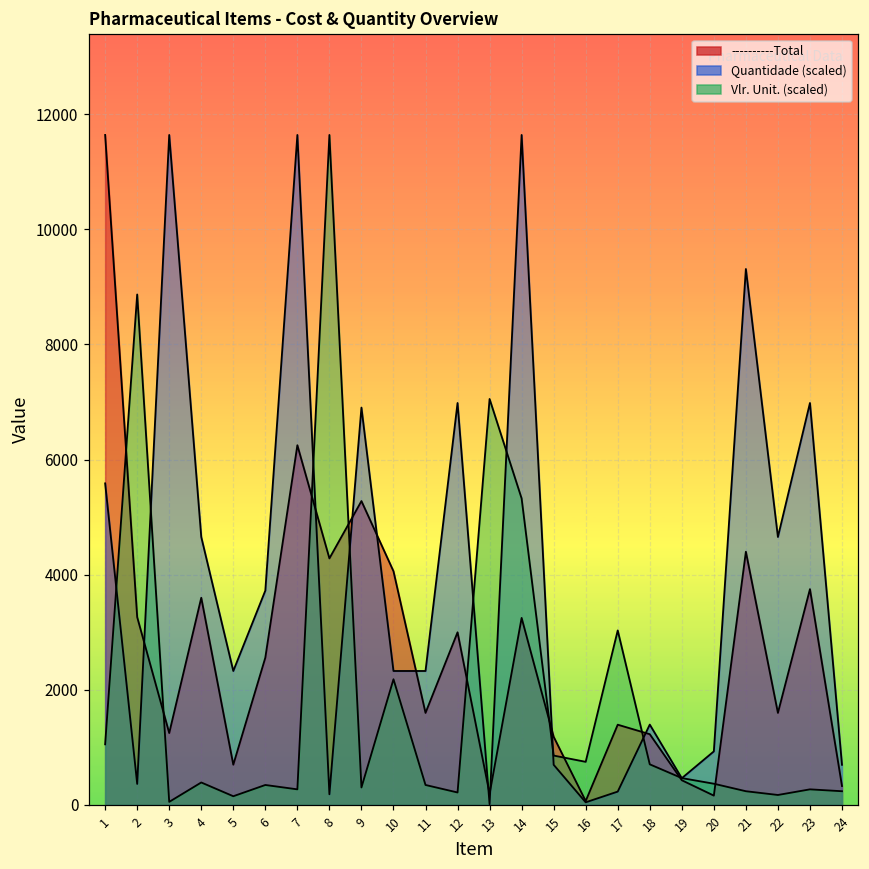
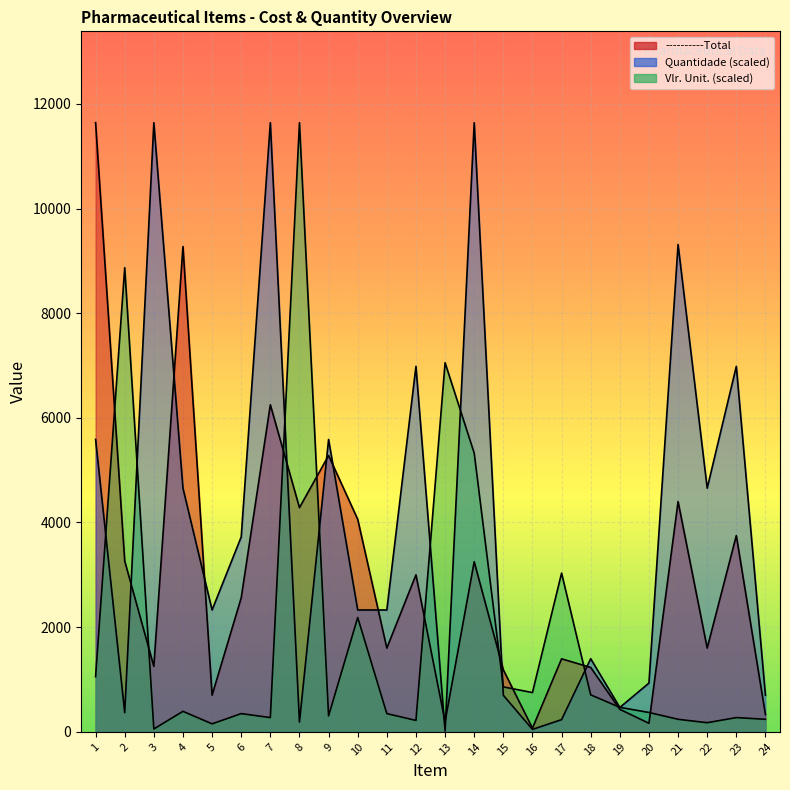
  {
    "----------Total": {
      "1": 11600,
      "2": 3300,
      "3": 1300,
-     "4": 3600,
+     "4": 9300,
      "5": 700,
      "6": 2600,
      "7": 6300,
      "8": 4300,
      "9": 5300,
      "10": 4100,
      "11": 1600,
      "12": 3000,
      "13": 200,
      "14": 3300,
      "15": 1200,
      "17": 1400,
      "18": 1200,
      "20": 200,
      "21": 4400,
      "22": 1600,
      "23": 3800,
      "24": 300
    },
    "Quantidade (scaled)": {
      "1": 5600,
      "2": 400,
      "3": 11600,
      "4": 4700,
      "5": 2300,
      "6": 3700,
      "7": 11600,
      "8": 200,
-     "9": 6900,
+     "9": 5600,
      "10": 2300,
      "11": 2300,
      "12": 7000,
      "13": 0,
      "14": 11600,
      "15": 700,
      "17": 200,
      "18": 1400,
      "20": 900,
      "21": 9300,
      "22": 4700,
      "23": 7000,
      "24": 700
    },
    "Vlr. Unit. (scaled)": {
      "1": 1100,
      "2": 8900,
      "3": 100,
      "4": 400,
      "5": 200,
      "6": 300,
      "7": 300,
      "8": 11600,
      "9": 300,
      "10": 2200,
      "11": 300,
      "12": 200,
      "13": 7100,
      "14": 5300,
      "15": 900,
      "16": 700,
      "17": 3000,
      "18": 700,
      "20": 400,
      "21": 200,
      "22": 200,
      "23": 300,
      "24": 200
    }
  }
